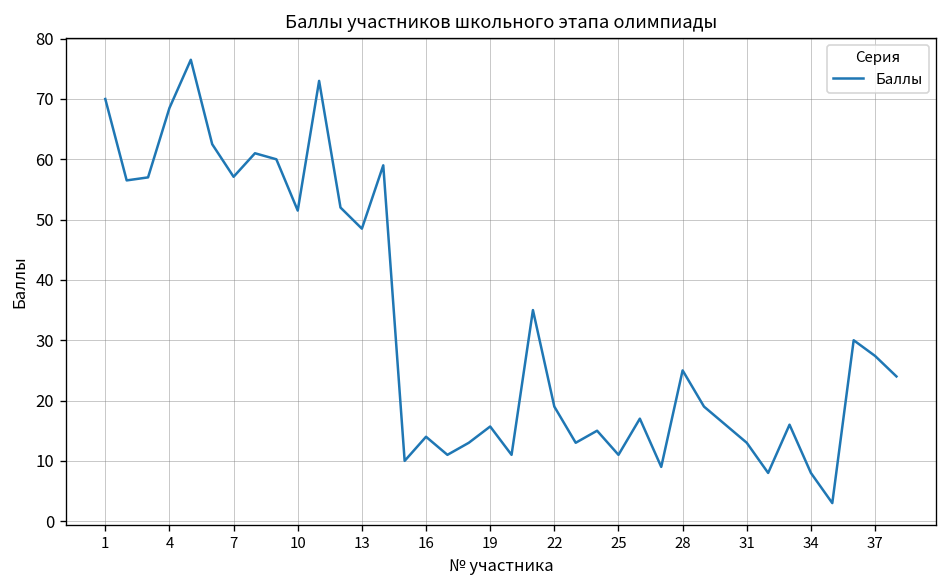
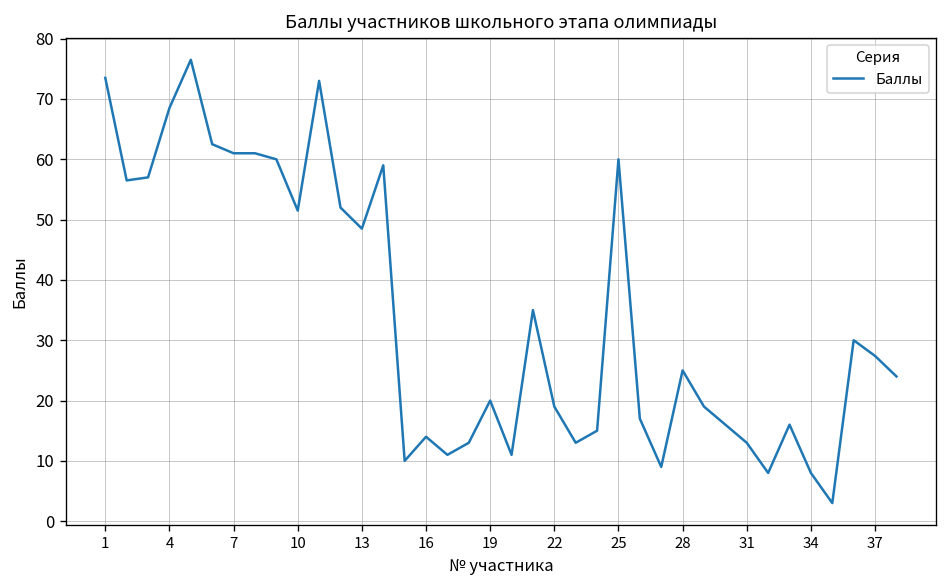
  {
-   "1": 70,
+   "1": 74,
    "4": 69,
-   "7": 57,
+   "7": 61,
    "10": 52,
    "13": 49,
    "16": 14,
-   "19": 16,
+   "19": 20,
    "22": 19,
-   "25": 11,
+   "25": 60,
    "28": 25,
    "31": 13,
    "34": 8,
    "37": 27
  }
